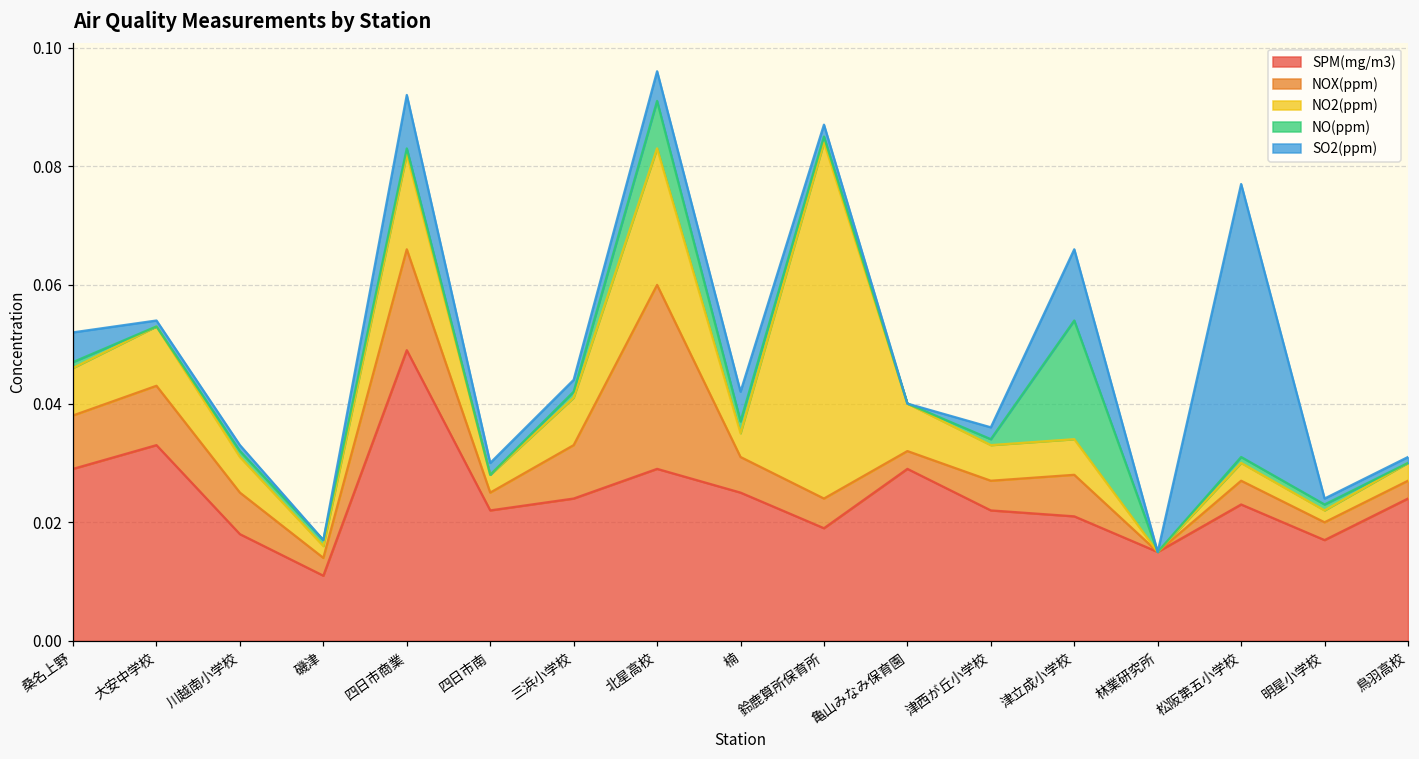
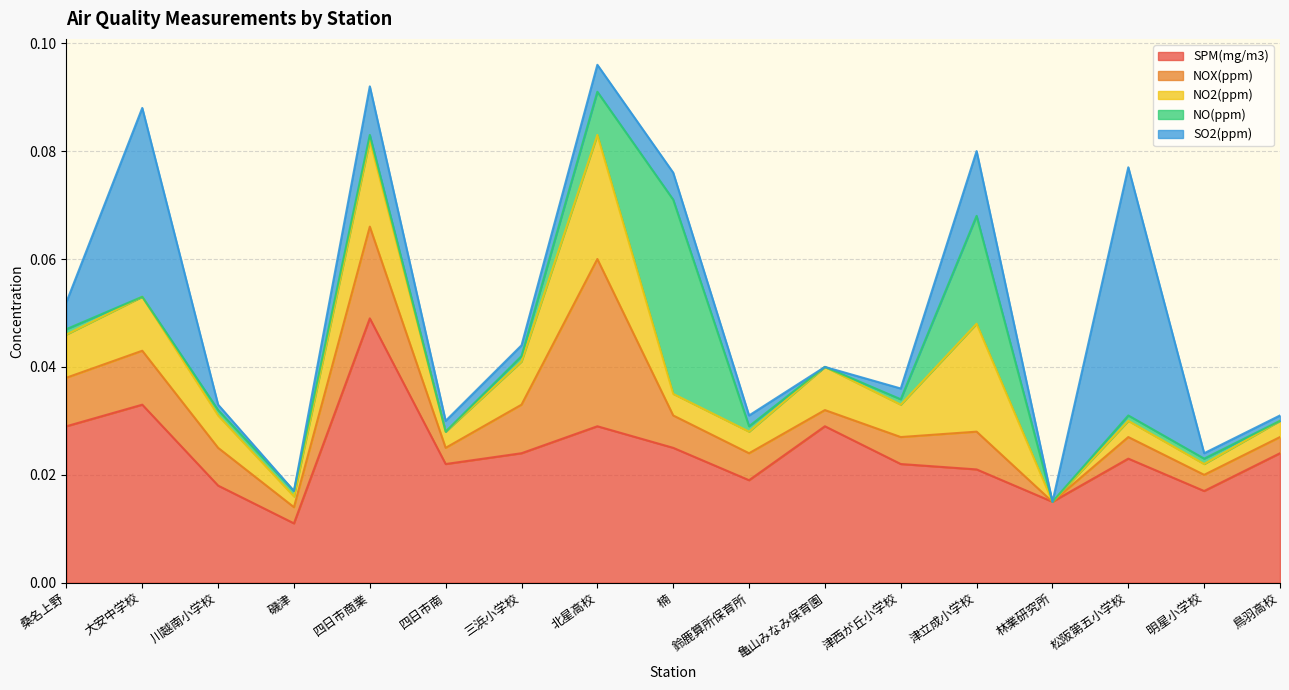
  {
    "NO2(ppm)": {
      "桑名上野": 0.008,
      "川越南小学校": 0.006,
      "磯津": 0.002,
      "四日市商業": 0.016,
      "三浜小学校": 0.008,
      "北星高校": 0.023,
      "楠": 0.004,
-     "鈴鹿算所保育所": 0.060,
+     "鈴鹿算所保育所": 0.004,
      "津西が丘小学校": 0.006,
-     "津立成小学校": 0.006,
+     "津立成小学校": 0.020,
      "松阪第五小学校": 0.003,
      "明星小学校": 0.002
    },
    "NO(ppm)": {
      "桑名上野": 0.001,
      "川越南小学校": 0.001,
      "四日市商業": 0.001,
      "三浜小学校": 0.001,
      "北星高校": 0.008,
-     "楠": 0.002,
+     "楠": 0.036,
      "鈴鹿算所保育所": 0.001,
      "津西が丘小学校": 0.001,
      "津立成小学校": 0.020,
      "松阪第五小学校": 0.001,
      "明星小学校": 0.001
    },
    "SO2(ppm)": {
      "桑名上野": 0.005,
-     "大安中学校": 0.001,
+     "大安中学校": 0.035,
      "川越南小学校": 0.001,
      "四日市商業": 0.009,
      "四日市南": 0.002,
      "三浜小学校": 0.002,
      "北星高校": 0.005,
      "楠": 0.005,
      "鈴鹿算所保育所": 0.002,
      "津西が丘小学校": 0.002,
      "津立成小学校": 0.012,
      "松阪第五小学校": 0.046,
      "明星小学校": 0.001,
      "鳥羽高校": 0.001
    }
  }
